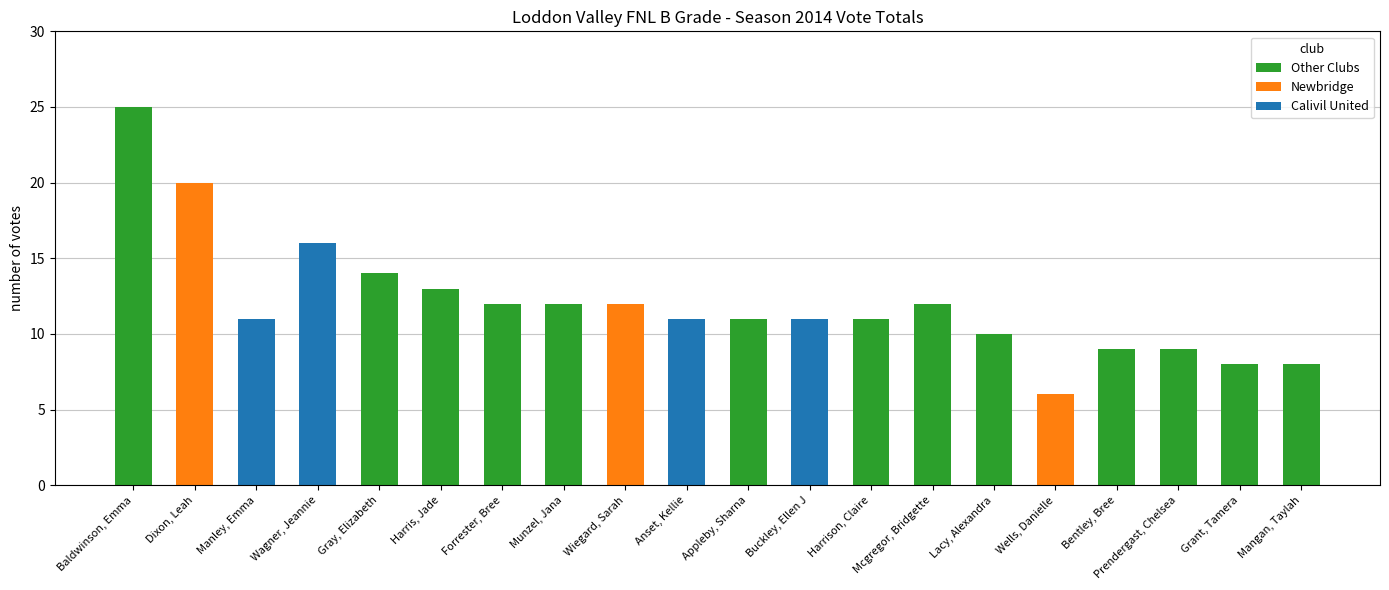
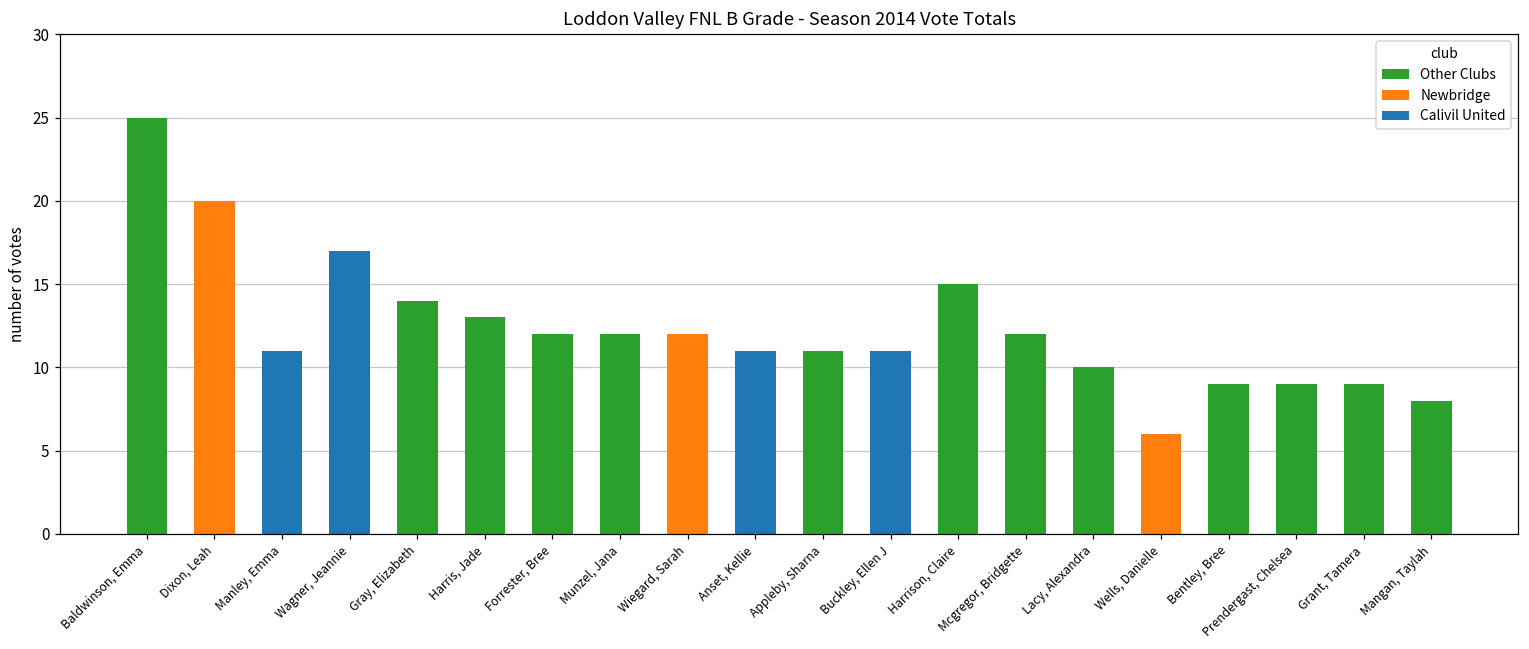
  {
    "Baldwinson, Emma": 25,
    "Dixon, Leah": 20,
    "Manley, Emma": 11,
-   "Wagner, Jeannie": 16,
+   "Wagner, Jeannie": 17,
    "Gray, Elizabeth": 14,
    "Harris, Jade": 13,
    "Forrester, Bree": 12,
    "Munzel, Jana": 12,
    "Wiegard, Sarah": 12,
    "Anset, Kellie": 11,
    "Appleby, Sharna": 11,
    "Buckley, Ellen J": 11,
-   "Harrison, Claire": 11,
+   "Harrison, Claire": 15,
    "Mcgregor, Bridgette": 12,
    "Lacy, Alexandra": 10,
    "Wells, Danielle": 6,
    "Bentley, Bree": 9,
    "Prendergast, Chelsea": 9,
-   "Grant, Tamera": 8,
+   "Grant, Tamera": 9,
    "Mangan, Taylah": 8
  }
